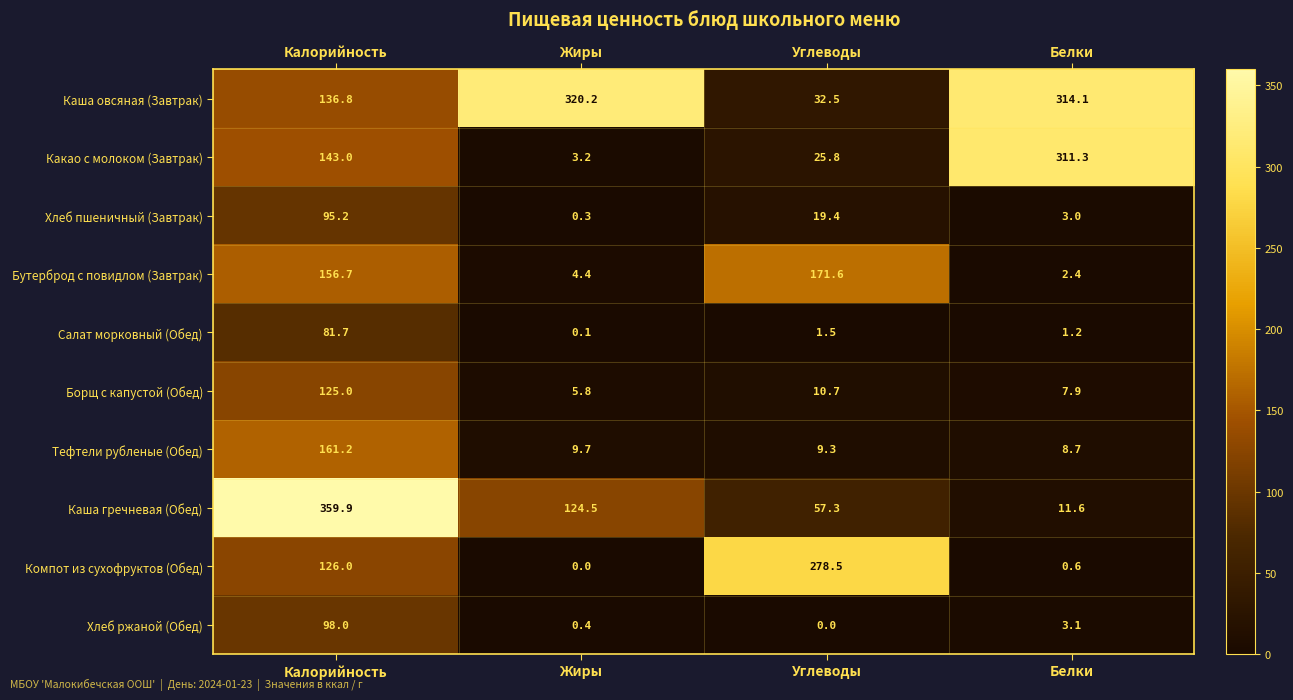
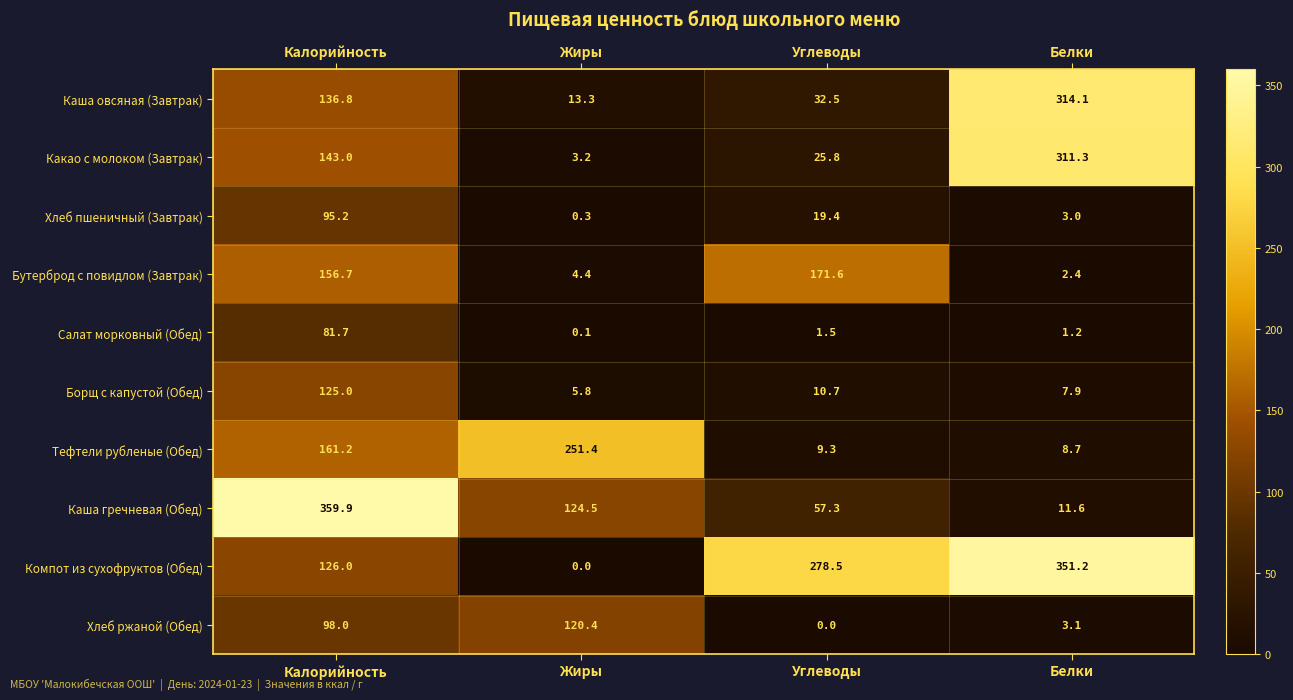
  {
    "Каша овсяная (Завтрак)": {
      "Калорийность": 136.8,
-     "Жиры": 320.2,
+     "Жиры": 13.3,
      "Углеводы": 32.5,
      "Белки": 314.1
    },
    "Какао с молоком (Завтрак)": {
      "Калорийность": 143.0,
      "Жиры": 3.2,
      "Углеводы": 25.8,
      "Белки": 311.3
    },
    "Хлеб пшеничный (Завтрак)": {
      "Калорийность": 95.2,
      "Жиры": 0.3,
      "Углеводы": 19.4,
      "Белки": 3.0
    },
    "Бутерброд с повидлом (Завтрак)": {
      "Калорийность": 156.7,
      "Жиры": 4.4,
      "Углеводы": 171.6,
      "Белки": 2.4
    },
    "Салат морковный (Обед)": {
      "Калорийность": 81.7,
      "Жиры": 0.1,
      "Углеводы": 1.5,
      "Белки": 1.2
    },
    "Борщ с капустой (Обед)": {
      "Калорийность": 125.0,
      "Жиры": 5.8,
      "Углеводы": 10.7,
      "Белки": 7.9
    },
    "Тефтели рубленые (Обед)": {
      "Калорийность": 161.2,
-     "Жиры": 9.7,
+     "Жиры": 251.4,
      "Углеводы": 9.3,
      "Белки": 8.7
    },
    "Каша гречневая (Обед)": {
      "Калорийность": 359.9,
      "Жиры": 124.5,
      "Углеводы": 57.3,
      "Белки": 11.6
    },
    "Компот из сухофруктов (Обед)": {
      "Калорийность": 126.0,
      "Жиры": 0.0,
      "Углеводы": 278.5,
-     "Белки": 0.6
+     "Белки": 351.2
    },
    "Хлеб ржаной (Обед)": {
      "Калорийность": 98.0,
-     "Жиры": 0.4,
+     "Жиры": 120.4,
      "Углеводы": 0.0,
      "Белки": 3.1
    }
  }
